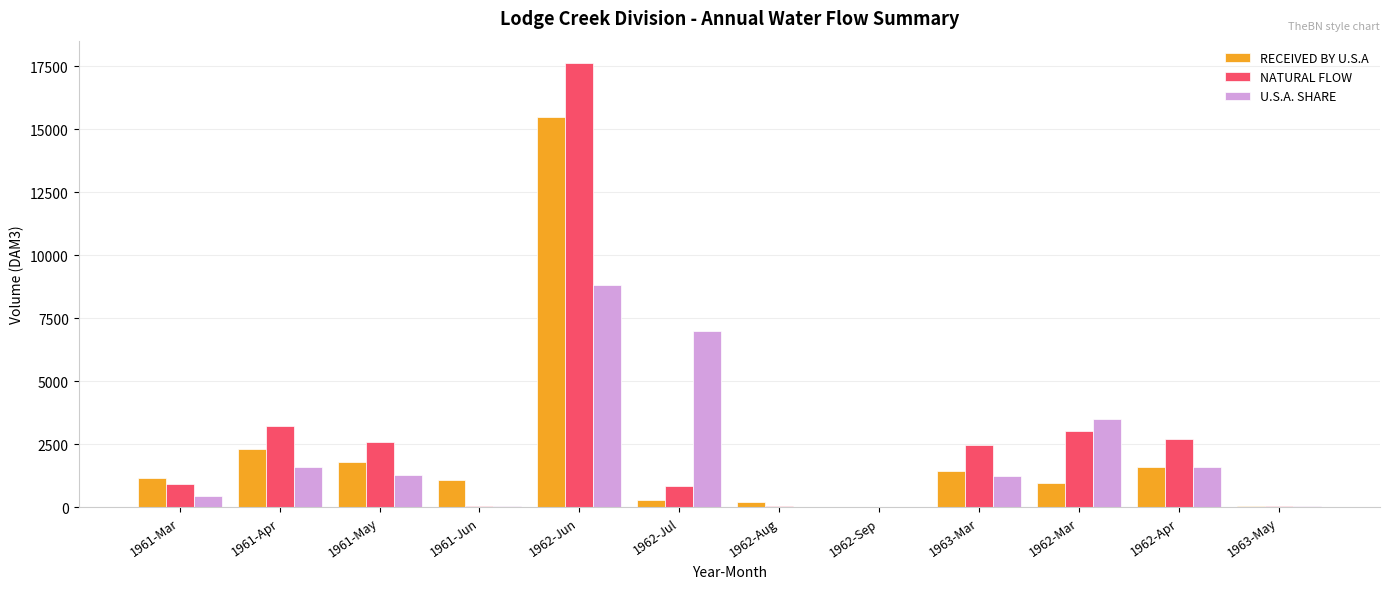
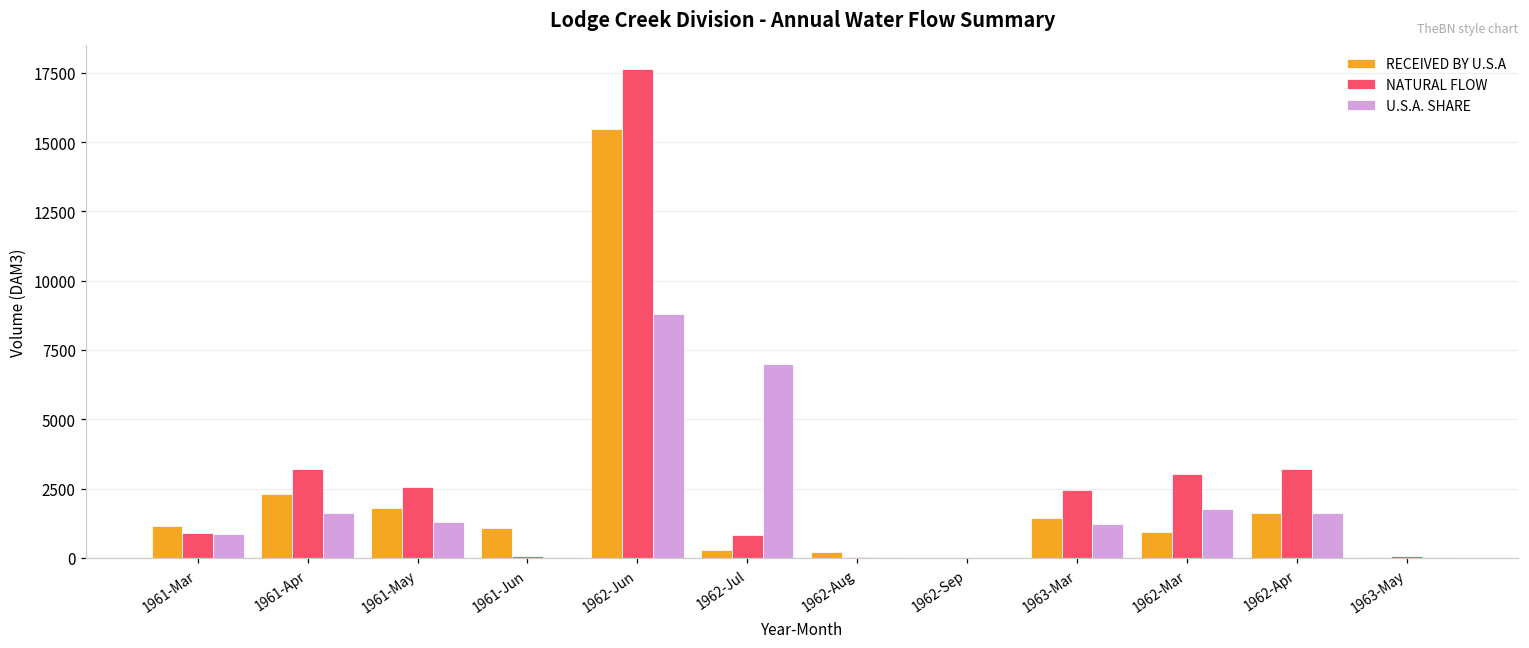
  {
    "RECEIVED BY U.S.A": {
      "1961-Mar": 1100,
      "1961-Apr": 2300,
      "1961-May": 1800,
      "1961-Jun": 1100,
      "1962-Jun": 15500,
      "1962-Jul": 300,
      "1962-Aug": 200,
      "1963-Mar": 1400,
      "1962-Mar": 900,
      "1962-Apr": 1600
    },
    "NATURAL FLOW": {
      "1961-Mar": 900,
      "1961-Apr": 3200,
      "1961-May": 2600,
      "1962-Jun": 17600,
      "1962-Jul": 800,
      "1962-Sep": 0,
      "1963-Mar": 2400,
      "1962-Mar": 3000,
-     "1962-Apr": 2700
+     "1962-Apr": 3200
    },
    "U.S.A. SHARE": {
-     "1961-Mar": 500,
+     "1961-Mar": 900,
      "1961-Apr": 1600,
      "1961-May": 1300,
      "1962-Jun": 8800,
      "1962-Jul": 7000,
      "1962-Sep": 0,
      "1963-Mar": 1200,
-     "1962-Mar": 3500,
+     "1962-Mar": 1700,
      "1962-Apr": 1600
    }
  }
